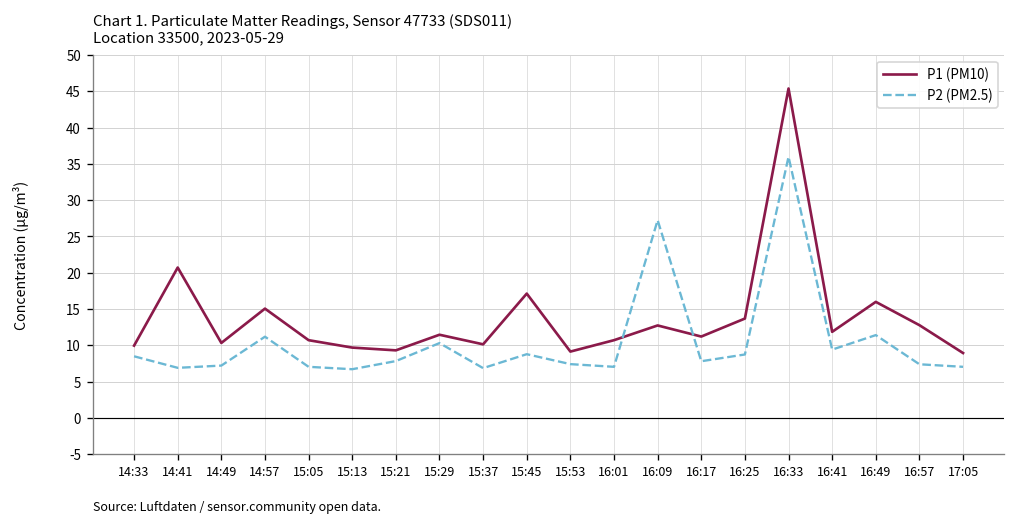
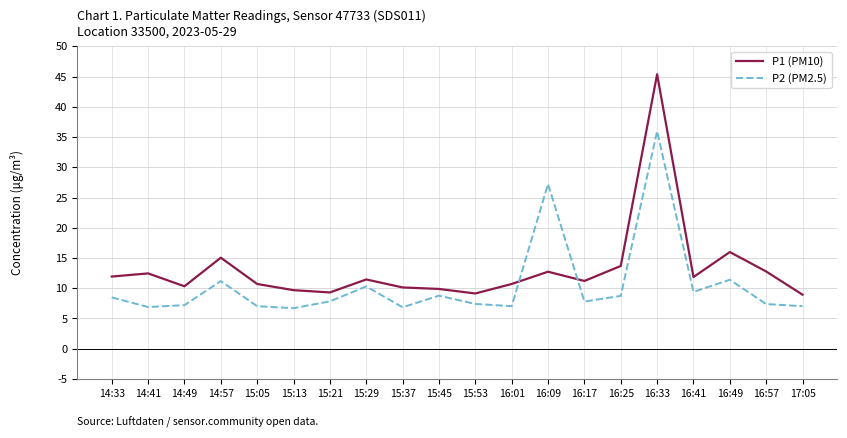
  {
    "P1 (PM10)": {
-     "14:33": 10,
-     "14:41": 21,
+     "14:33": 12,
+     "14:41": 12,
      "14:49": 10,
      "14:57": 15,
      "15:05": 11,
      "15:13": 10,
      "15:21": 9,
      "15:29": 11,
      "15:37": 10,
-     "15:45": 17,
+     "15:45": 10,
      "15:53": 9,
      "16:01": 11,
      "16:09": 13,
      "16:17": 11,
      "16:25": 14,
      "16:33": 45,
      "16:41": 12,
      "16:49": 16,
      "16:57": 13,
      "17:05": 9
    },
    "P2 (PM2.5)": {
      "14:33": 8,
      "14:41": 7,
      "14:49": 7,
      "14:57": 11,
      "15:05": 7,
      "15:13": 7,
      "15:21": 8,
      "15:29": 10,
      "15:37": 7,
      "15:45": 9,
      "15:53": 7,
      "16:01": 7,
      "16:09": 27,
      "16:17": 8,
      "16:25": 9,
      "16:33": 36,
      "16:41": 9,
      "16:49": 11,
      "16:57": 7,
      "17:05": 7
    }
  }
